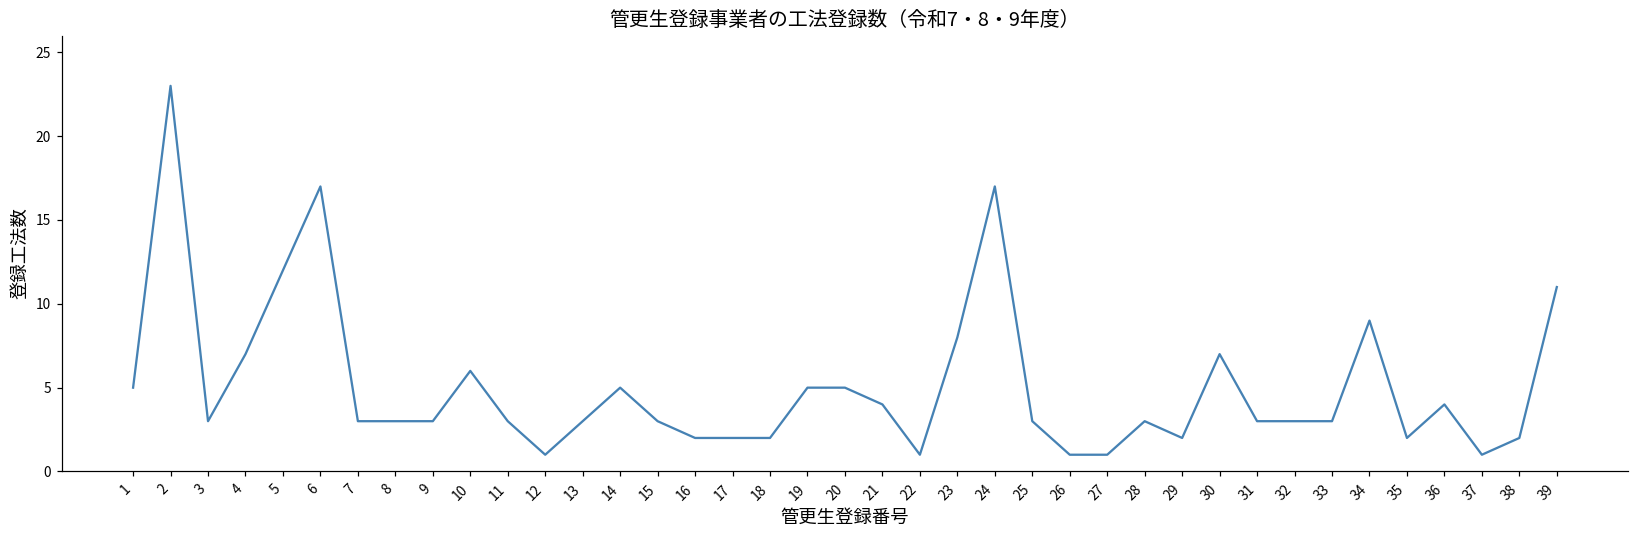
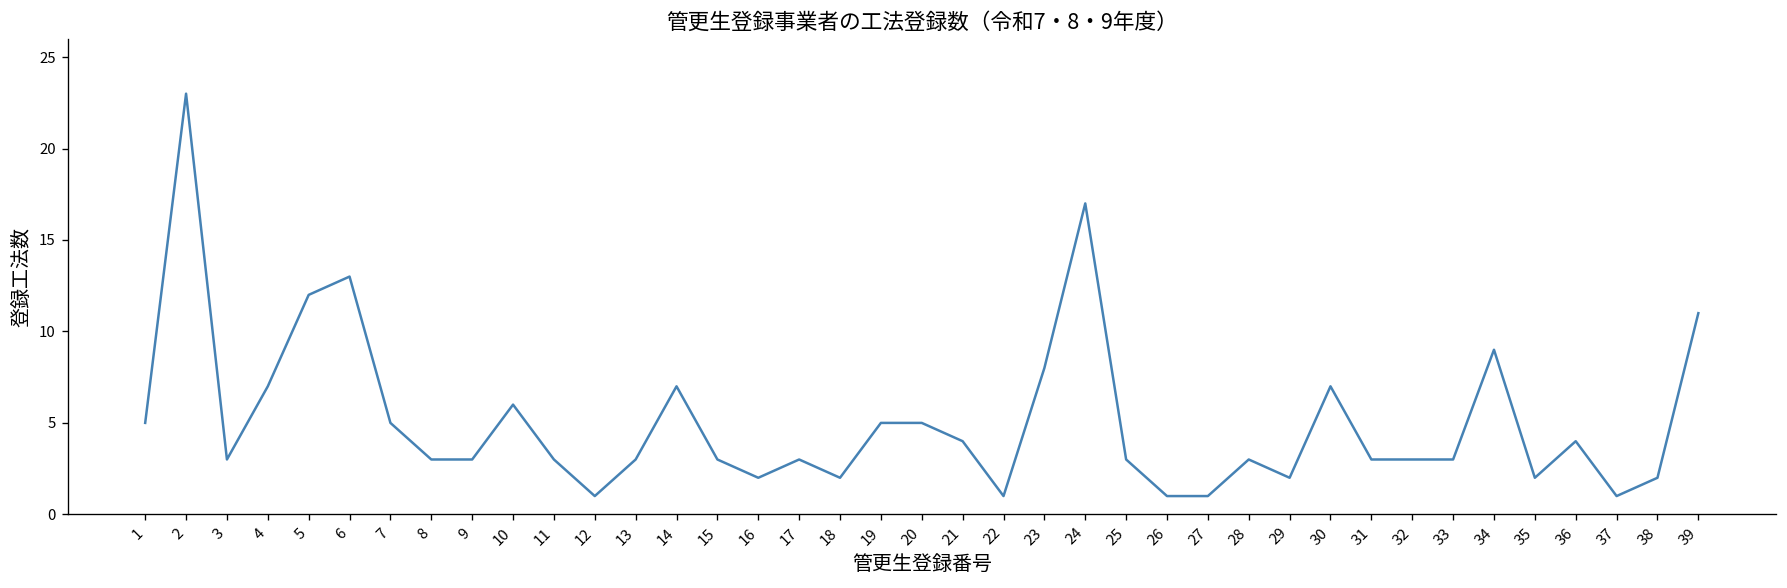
  {
    "1": 5,
    "2": 23,
    "3": 3,
    "4": 7,
    "5": 12,
-   "6": 17,
-   "7": 3,
+   "6": 13,
+   "7": 5,
    "8": 3,
    "9": 3,
    "10": 6,
    "11": 3,
    "12": 1,
    "13": 3,
-   "14": 5,
+   "14": 7,
    "15": 3,
    "16": 2,
-   "17": 2,
+   "17": 3,
    "18": 2,
    "19": 5,
    "20": 5,
    "21": 4,
    "22": 1,
    "23": 8,
    "24": 17,
    "25": 3,
    "26": 1,
    "27": 1,
    "28": 3,
    "29": 2,
    "30": 7,
    "31": 3,
    "32": 3,
    "33": 3,
    "34": 9,
    "35": 2,
    "36": 4,
    "37": 1,
    "38": 2,
    "39": 11
  }
